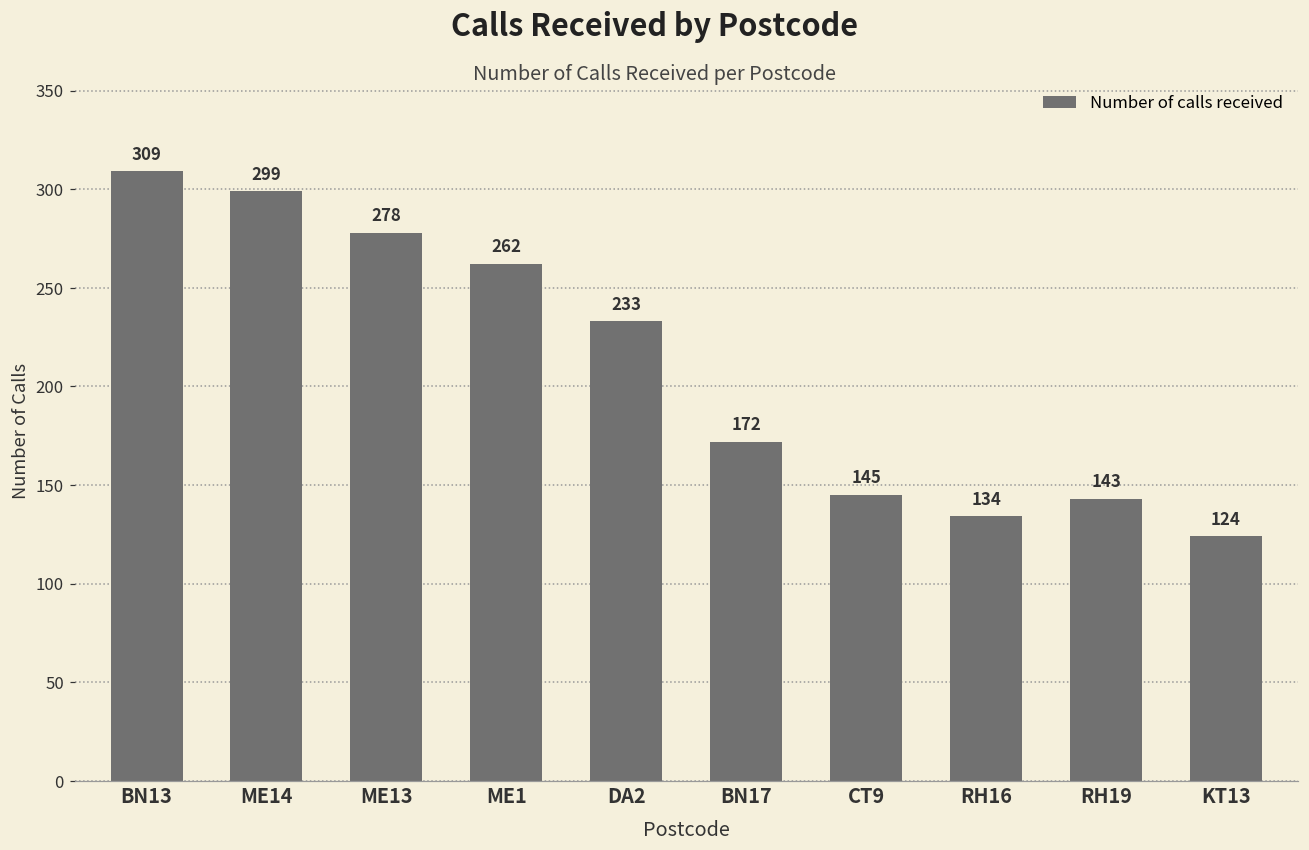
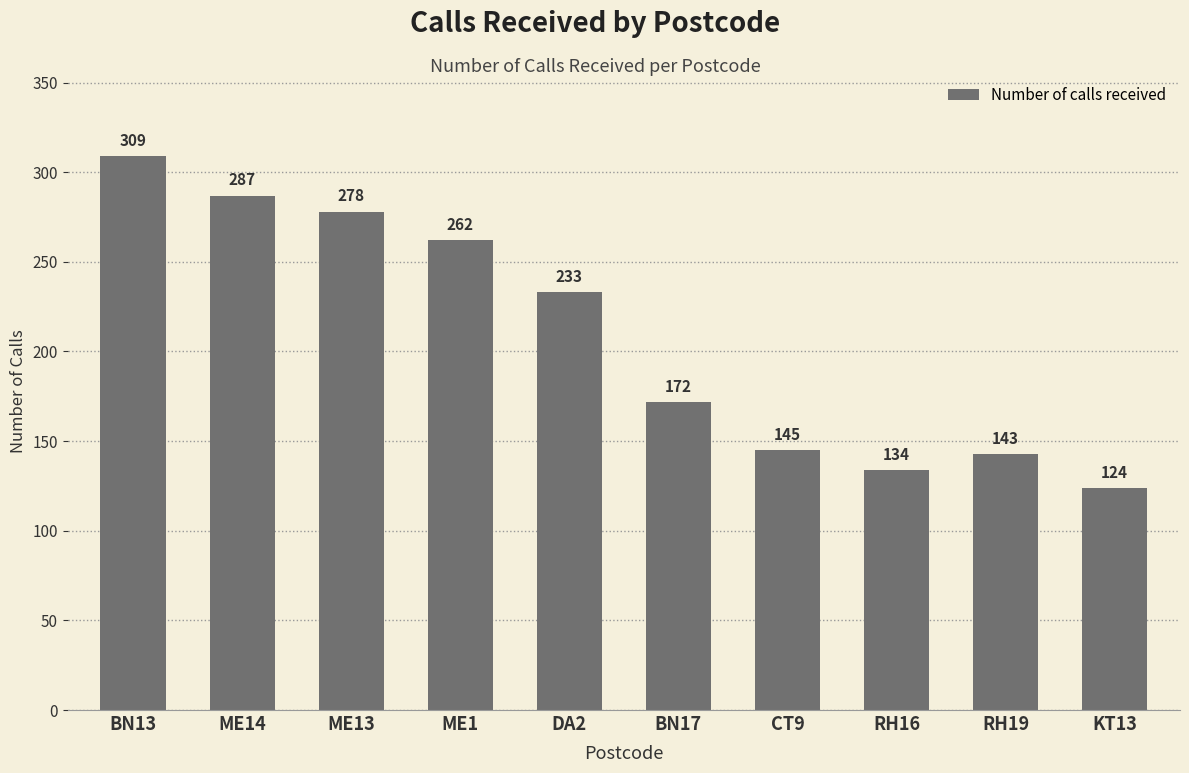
  {
    "BN13": 309,
-   "ME14": 299,
+   "ME14": 287,
    "ME13": 278,
    "ME1": 262,
    "DA2": 233,
    "BN17": 172,
    "CT9": 145,
    "RH16": 134,
    "RH19": 143,
    "KT13": 124
  }
